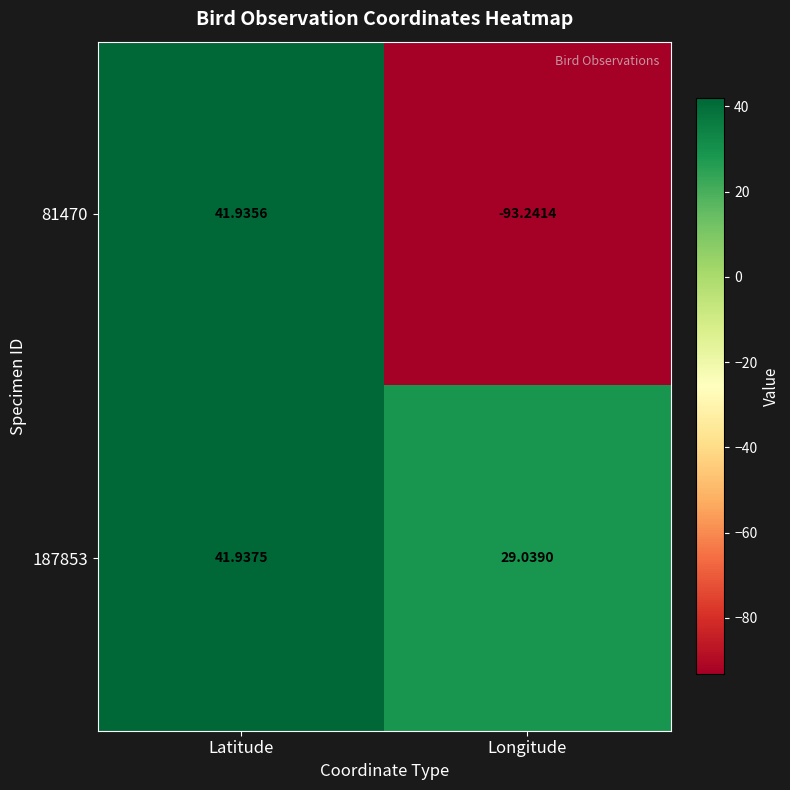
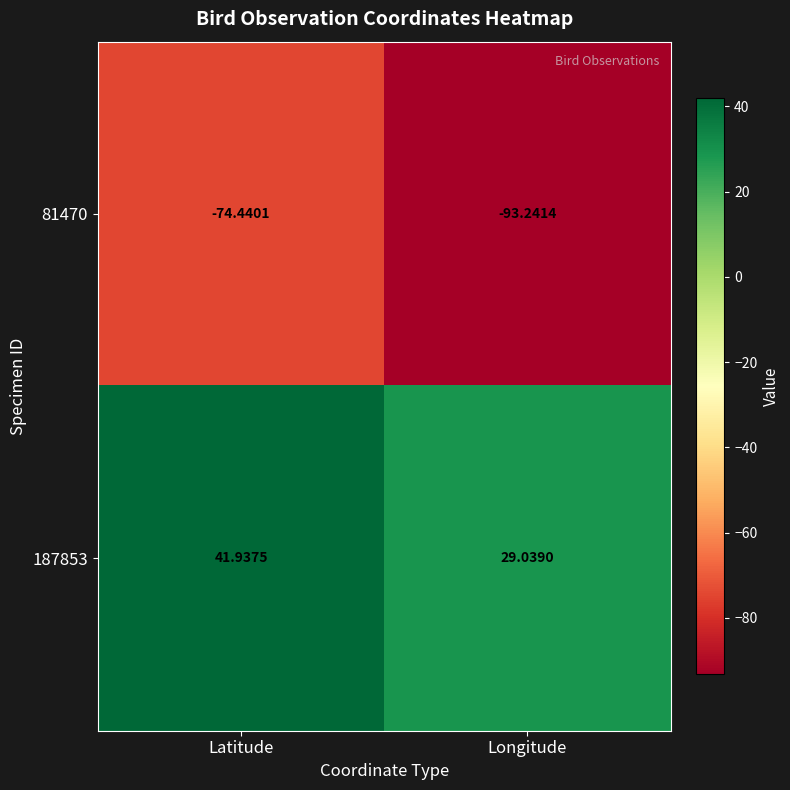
  {
    "81470": {
-     "Latitude": 41.9356
+     "Latitude": -74.4401
    },
    "187853": {
      "Latitude": 41.9375,
      "Longitude": 29.0390
    }
  }
